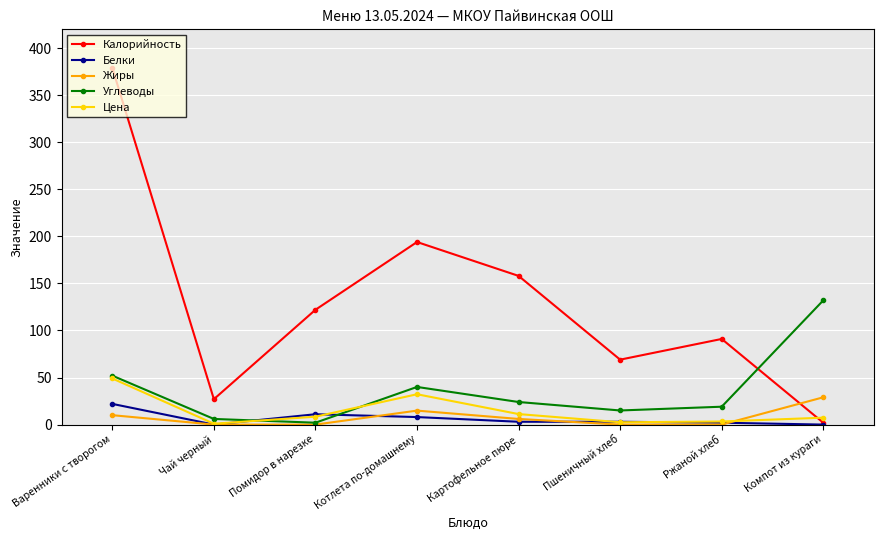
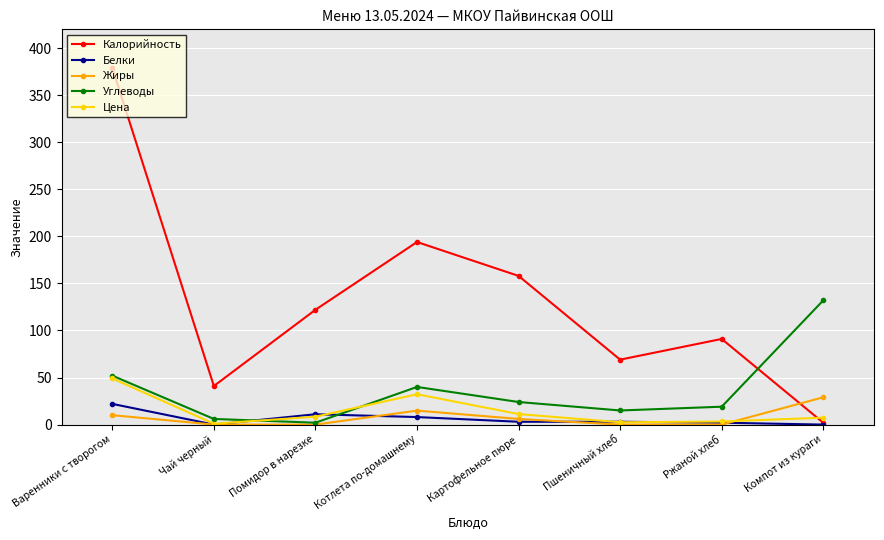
  {
    "Калорийность": {
-     "Чай черный": 30,
+     "Чай черный": 40,
      "Помидор в нарезке": 120,
      "Котлета по-домашнему": 190,
      "Картофельное пюре": 160,
      "Пшеничный хлеб": 70,
      "Ржаной хлеб": 90
    },
    "Белки": {
      "Варенники с творогом": 20,
      "Котлета по-домашнему": 10,
      "Картофельное пюре": 0
    },
    "Углеводы": {
      "Варенники с творогом": 50,
      "Чай черный": 10,
      "Котлета по-домашнему": 40,
      "Картофельное пюре": 20,
      "Пшеничный хлеб": 20,
      "Ржаной хлеб": 20,
      "Компот из кураги": 130
    }
  }
